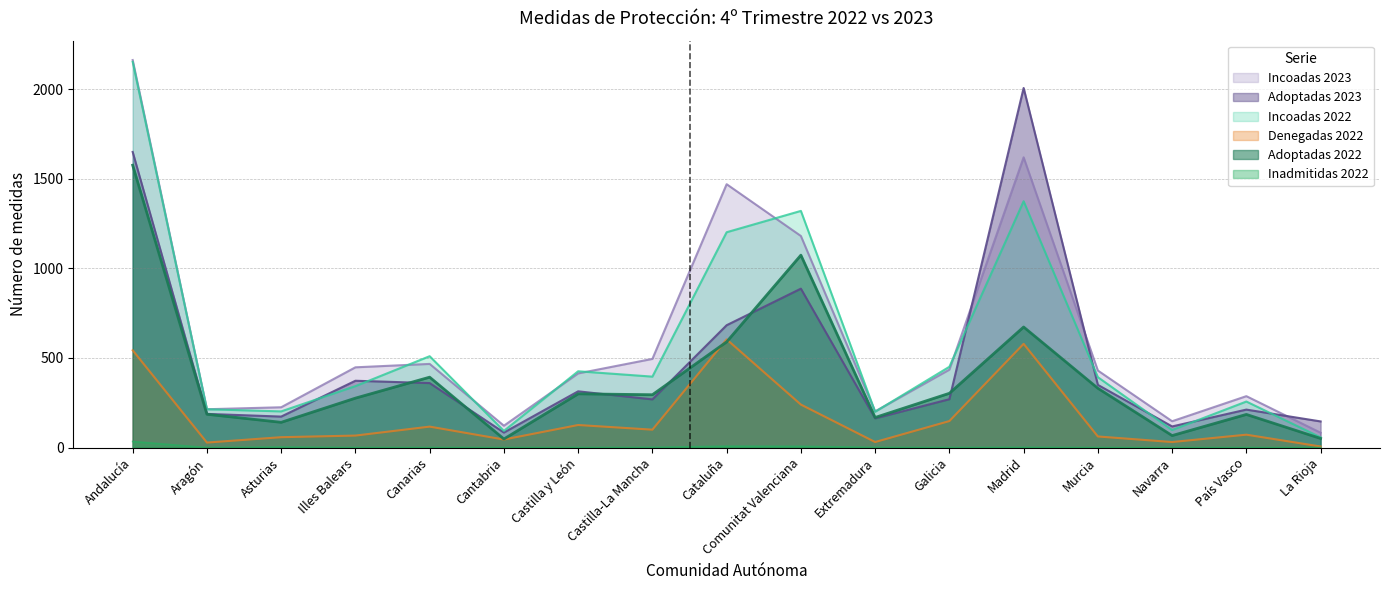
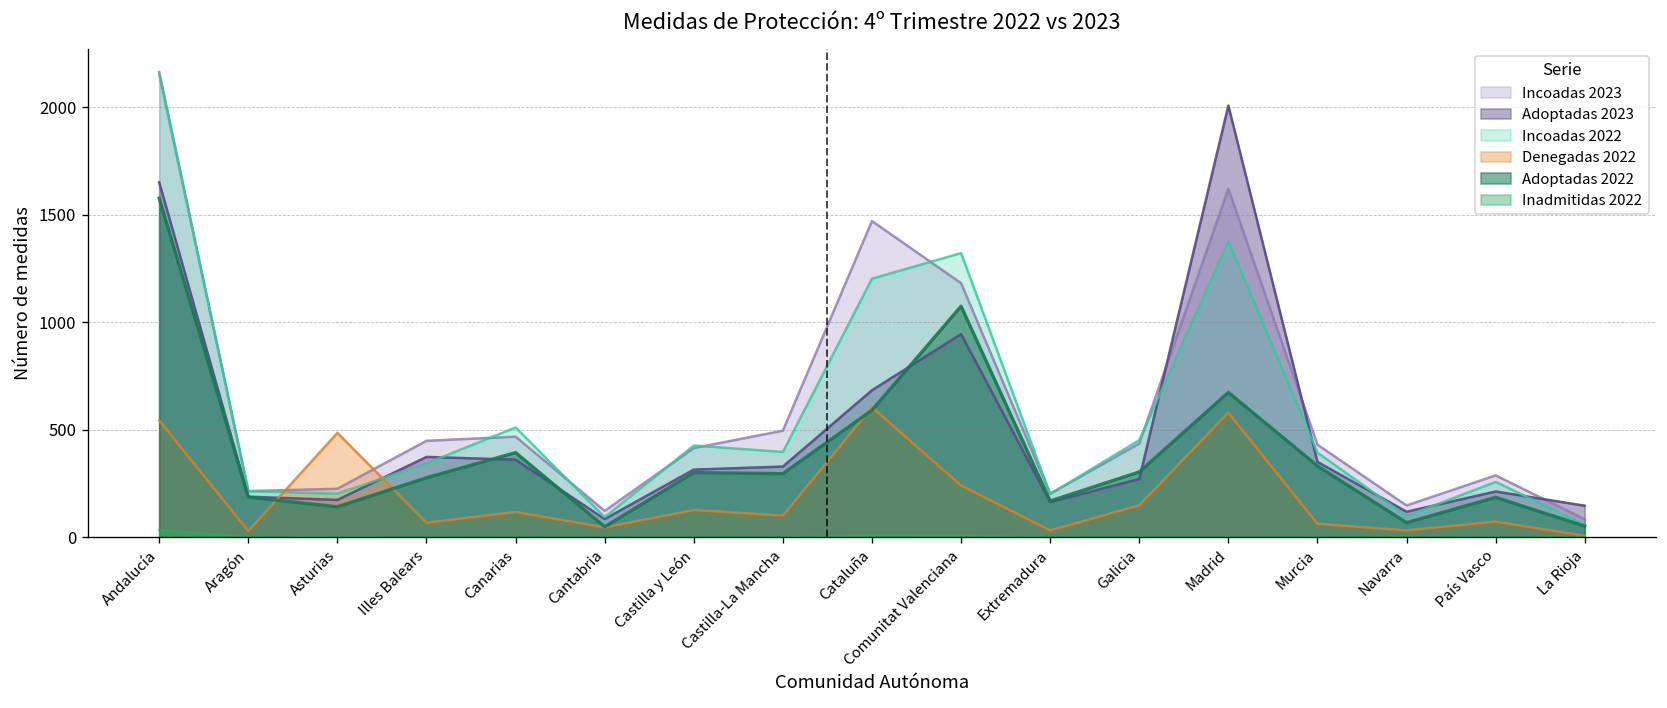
  {
    "Adoptadas 2023": {
      "Andalucía": 1650,
      "Asturias": 170,
      "Illes Balears": 370,
      "Canarias": 360,
-     "Castilla-La Mancha": 270,
+     "Castilla-La Mancha": 330,
      "Cataluña": 680,
-     "Comunitat Valenciana": 890,
+     "Comunitat Valenciana": 940,
      "Galicia": 270,
      "Madrid": 2010,
      "Murcia": 350,
      "Navarra": 120,
      "País Vasco": 210,
      "La Rioja": 150
    },
    "Denegadas 2022": {
      "Andalucía": 540,
      "Aragón": 30,
-     "Asturias": 60,
+     "Asturias": 490,
      "Illes Balears": 70,
      "Canarias": 120,
      "Castilla y León": 130,
      "Castilla-La Mancha": 100,
      "Comunitat Valenciana": 240,
      "Extremadura": 30,
      "Galicia": 150,
      "Madrid": 580,
      "Murcia": 60,
      "Navarra": 30,
      "País Vasco": 70
    }
  }
